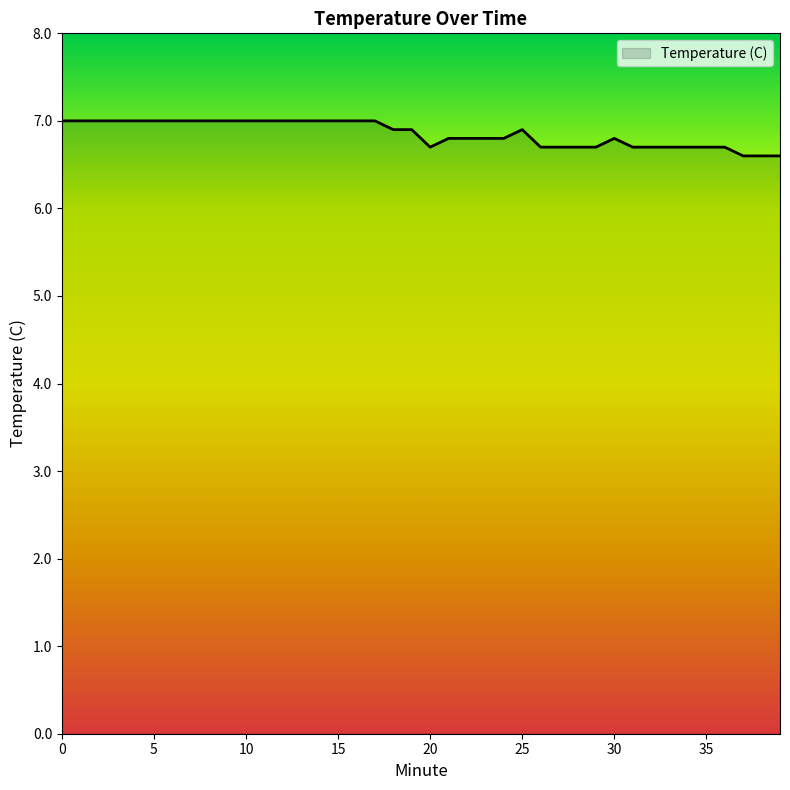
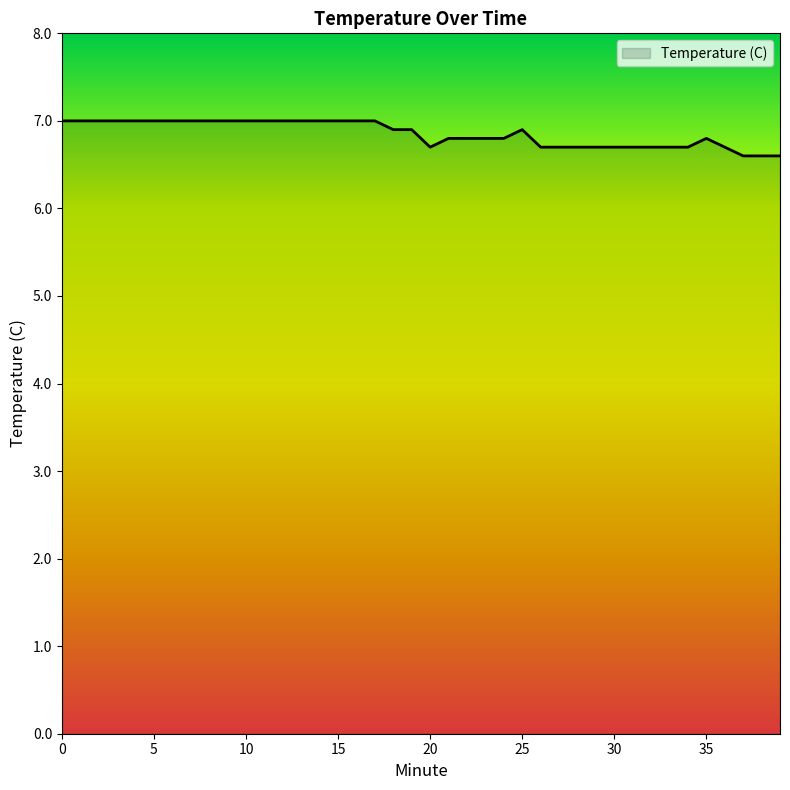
  {
    "0": 7.0,
    "5": 7.0,
    "10": 7.0,
    "15": 7.0,
    "20": 6.7,
    "25": 6.9,
-   "30": 6.8,
-   "35": 6.7
+   "30": 6.7,
+   "35": 6.8
  }
